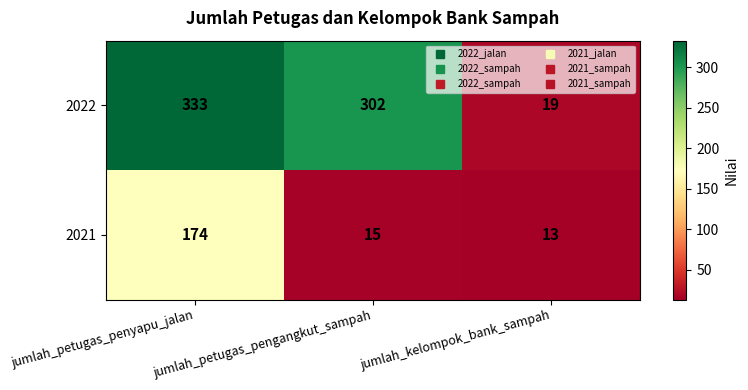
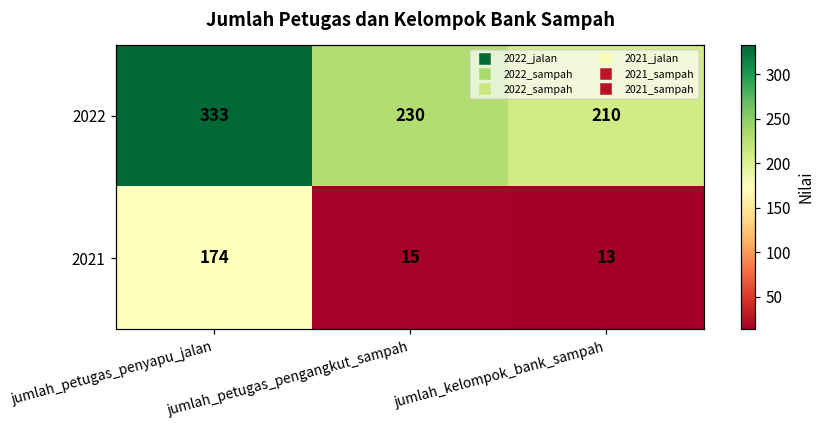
  {
    "2022": {
      "jumlah_petugas_penyapu_jalan": 333,
-     "jumlah_petugas_pengangkut_sampah": 302,
-     "jumlah_kelompok_bank_sampah": 19
+     "jumlah_petugas_pengangkut_sampah": 230,
+     "jumlah_kelompok_bank_sampah": 210
    },
    "2021": {
      "jumlah_petugas_penyapu_jalan": 174,
      "jumlah_petugas_pengangkut_sampah": 15,
      "jumlah_kelompok_bank_sampah": 13
    }
  }
